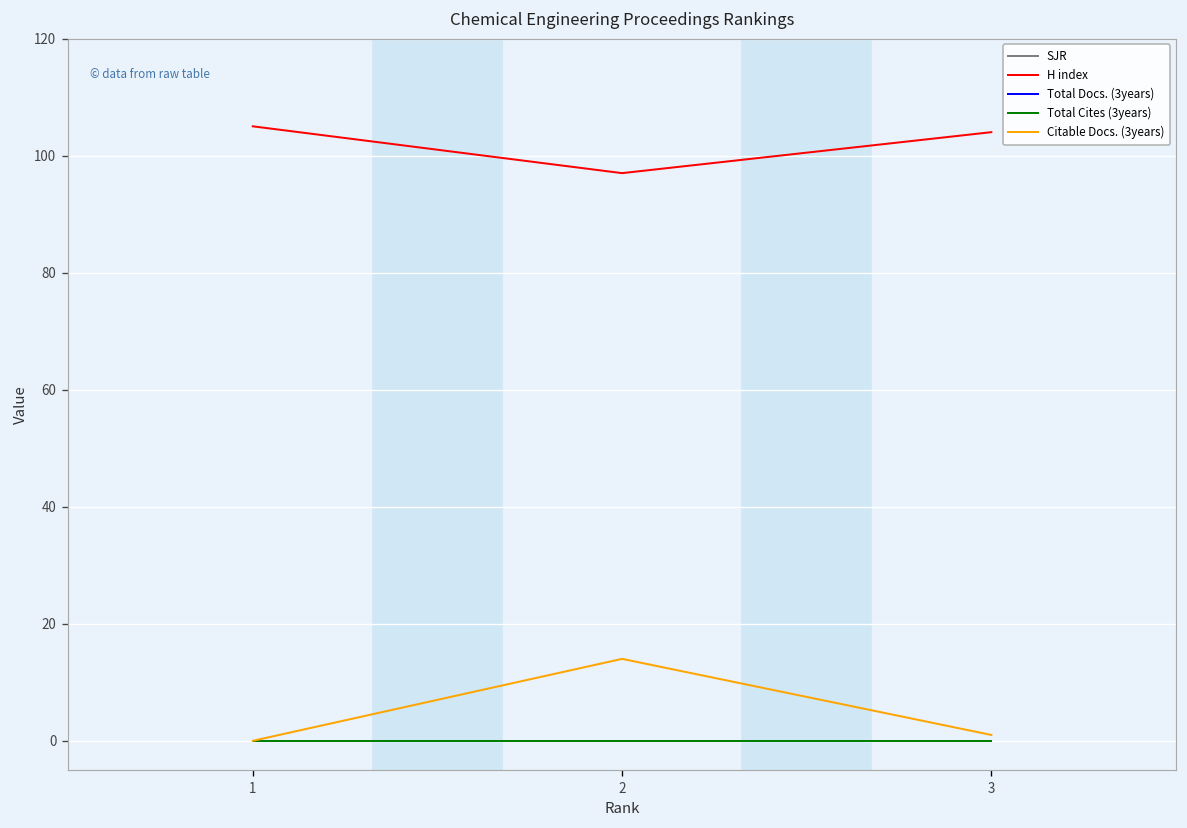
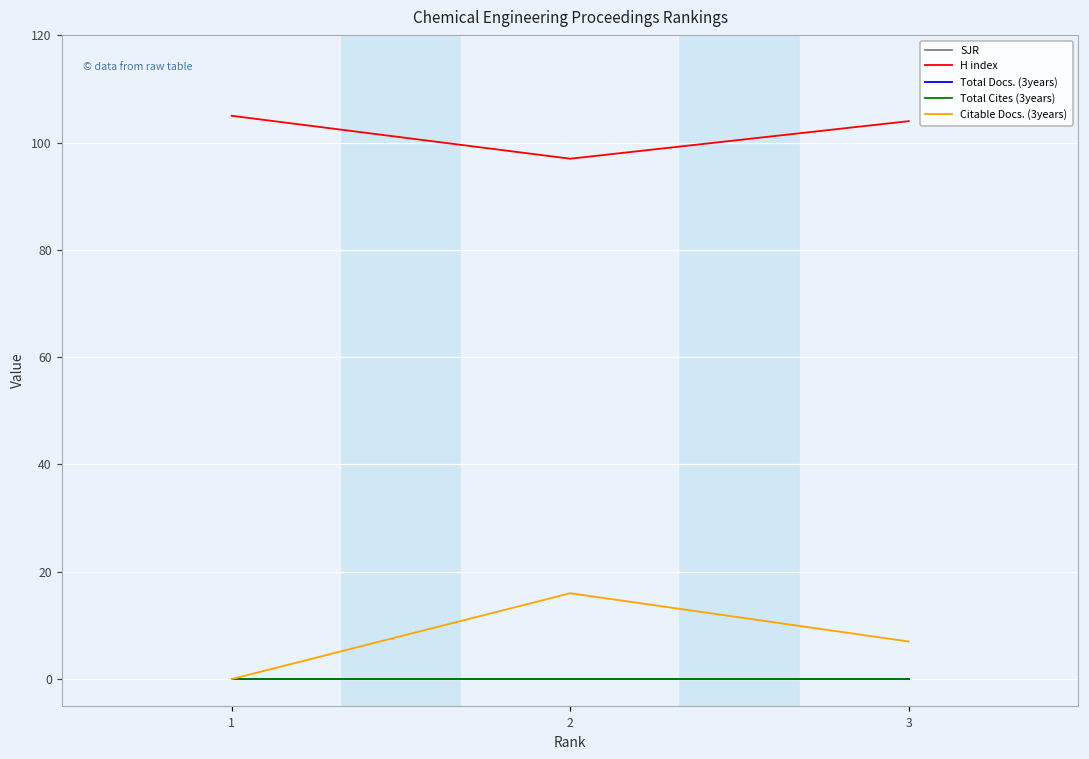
  {
    "Total Cites (3years)": {
      "2": 0,
      "3": 0
    },
    "H index": {
      "1": 105,
      "2": 97,
      "3": 104
    },
    "Citable Docs. (3years)": {
-     "2": 14,
-     "3": 1
+     "2": 16,
+     "3": 7
    }
  }
